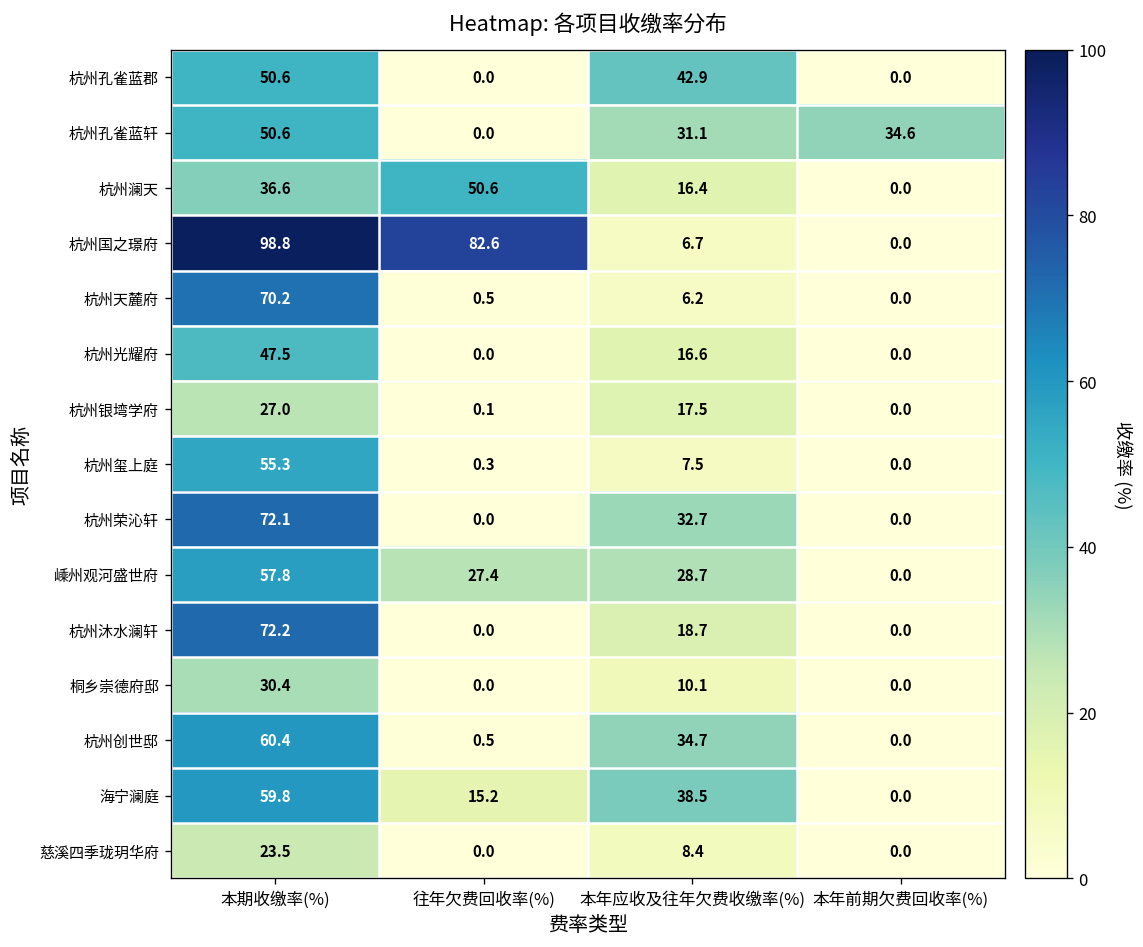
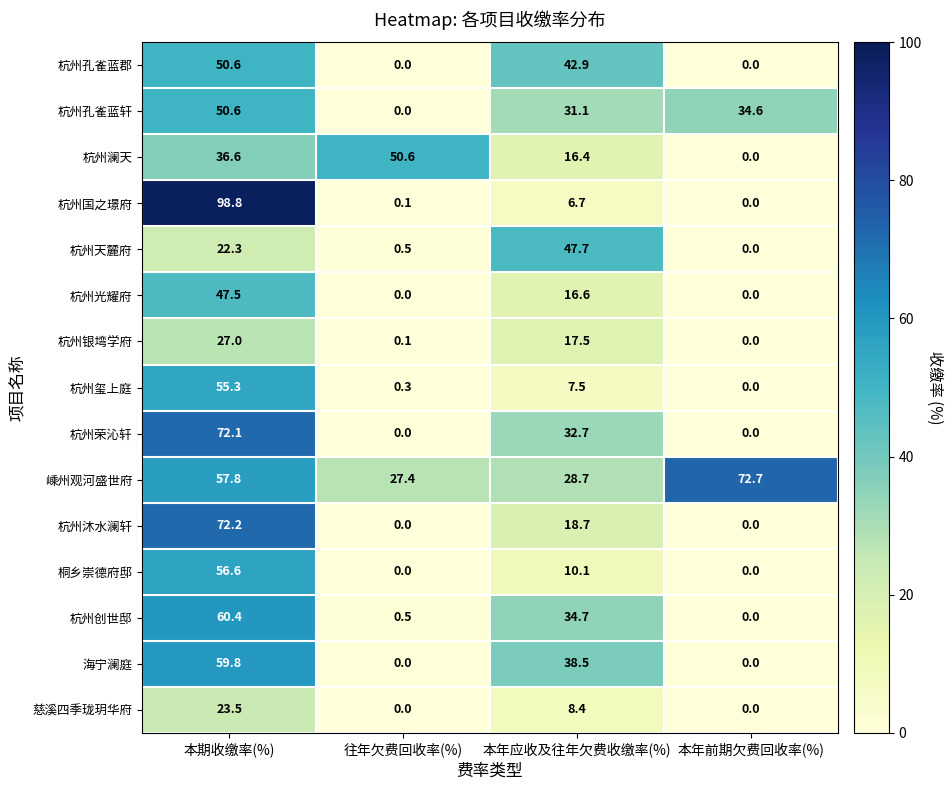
  {
    "杭州孔雀蓝郡": {
      "本期收缴率(%)": 50.6,
      "往年欠费回收率(%)": 0.0,
      "本年应收及往年欠费收缴率(%)": 42.9,
      "本年前期欠费回收率(%)": 0.0
    },
    "杭州孔雀蓝轩": {
      "本期收缴率(%)": 50.6,
      "往年欠费回收率(%)": 0.0,
      "本年应收及往年欠费收缴率(%)": 31.1,
      "本年前期欠费回收率(%)": 34.6
    },
    "杭州澜天": {
      "本期收缴率(%)": 36.6,
      "往年欠费回收率(%)": 50.6,
      "本年应收及往年欠费收缴率(%)": 16.4,
      "本年前期欠费回收率(%)": 0.0
    },
    "杭州国之璟府": {
      "本期收缴率(%)": 98.8,
-     "往年欠费回收率(%)": 82.6,
+     "往年欠费回收率(%)": 0.1,
      "本年应收及往年欠费收缴率(%)": 6.7,
      "本年前期欠费回收率(%)": 0.0
    },
    "杭州天麓府": {
-     "本期收缴率(%)": 70.2,
+     "本期收缴率(%)": 22.3,
      "往年欠费回收率(%)": 0.5,
-     "本年应收及往年欠费收缴率(%)": 6.2,
+     "本年应收及往年欠费收缴率(%)": 47.7,
      "本年前期欠费回收率(%)": 0.0
    },
    "杭州光耀府": {
      "本期收缴率(%)": 47.5,
      "往年欠费回收率(%)": 0.0,
      "本年应收及往年欠费收缴率(%)": 16.6,
      "本年前期欠费回收率(%)": 0.0
    },
    "杭州银塆学府": {
      "本期收缴率(%)": 27.0,
      "往年欠费回收率(%)": 0.1,
      "本年应收及往年欠费收缴率(%)": 17.5,
      "本年前期欠费回收率(%)": 0.0
    },
    "杭州玺上庭": {
      "本期收缴率(%)": 55.3,
      "往年欠费回收率(%)": 0.3,
      "本年应收及往年欠费收缴率(%)": 7.5,
      "本年前期欠费回收率(%)": 0.0
    },
    "杭州荣沁轩": {
      "本期收缴率(%)": 72.1,
      "往年欠费回收率(%)": 0.0,
      "本年应收及往年欠费收缴率(%)": 32.7,
      "本年前期欠费回收率(%)": 0.0
    },
    "嵊州观河盛世府": {
      "本期收缴率(%)": 57.8,
      "往年欠费回收率(%)": 27.4,
      "本年应收及往年欠费收缴率(%)": 28.7,
-     "本年前期欠费回收率(%)": 0.0
+     "本年前期欠费回收率(%)": 72.7
    },
    "杭州沐水澜轩": {
      "本期收缴率(%)": 72.2,
      "往年欠费回收率(%)": 0.0,
      "本年应收及往年欠费收缴率(%)": 18.7,
      "本年前期欠费回收率(%)": 0.0
    },
    "桐乡崇德府邸": {
-     "本期收缴率(%)": 30.4,
+     "本期收缴率(%)": 56.6,
      "往年欠费回收率(%)": 0.0,
      "本年应收及往年欠费收缴率(%)": 10.1,
      "本年前期欠费回收率(%)": 0.0
    },
    "杭州创世邸": {
      "本期收缴率(%)": 60.4,
      "往年欠费回收率(%)": 0.5,
      "本年应收及往年欠费收缴率(%)": 34.7,
      "本年前期欠费回收率(%)": 0.0
    },
    "海宁澜庭": {
      "本期收缴率(%)": 59.8,
-     "往年欠费回收率(%)": 15.2,
+     "往年欠费回收率(%)": 0.0,
      "本年应收及往年欠费收缴率(%)": 38.5,
      "本年前期欠费回收率(%)": 0.0
    },
    "慈溪四季珑玥华府": {
      "本期收缴率(%)": 23.5,
      "往年欠费回收率(%)": 0.0,
      "本年应收及往年欠费收缴率(%)": 8.4,
      "本年前期欠费回收率(%)": 0.0
    }
  }
